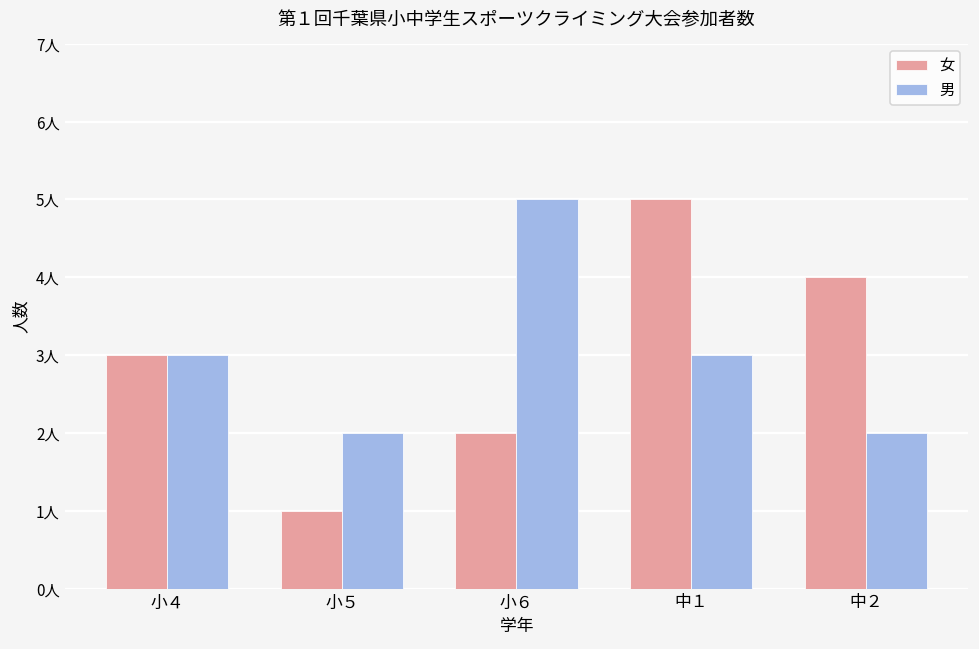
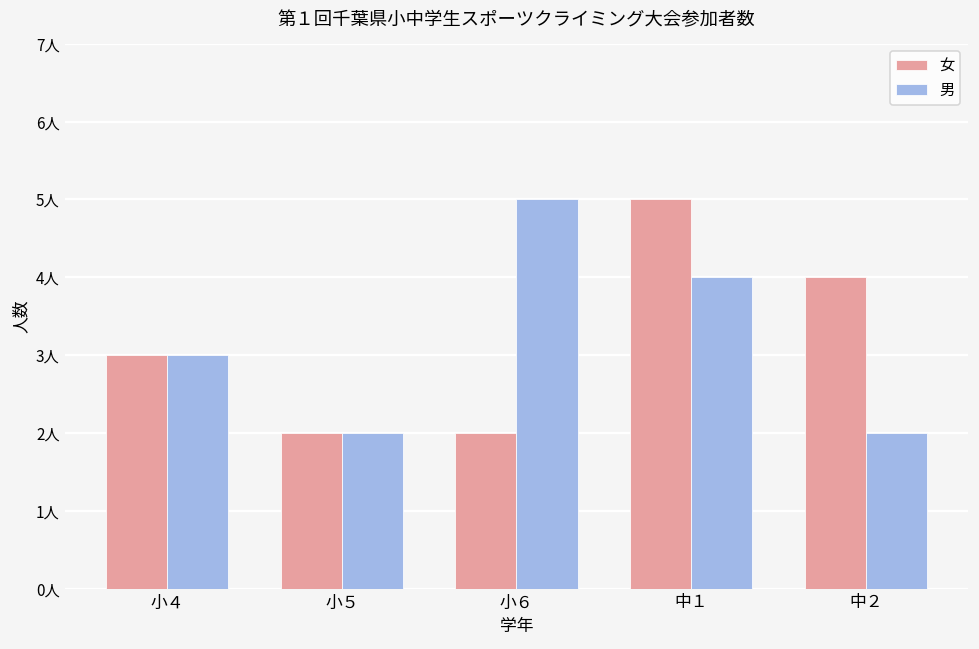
  {
    "女": {
      "小４": "3人",
-     "小５": "1人",
+     "小５": "2人",
      "小６": "2人",
      "中１": "5人",
      "中２": "4人"
    },
    "男": {
      "小４": "3人",
      "小５": "2人",
      "小６": "5人",
-     "中１": "3人",
+     "中１": "4人",
      "中２": "2人"
    }
  }
